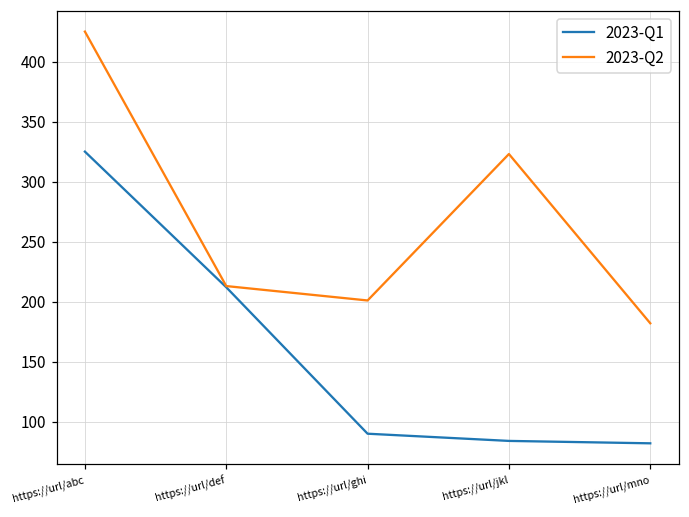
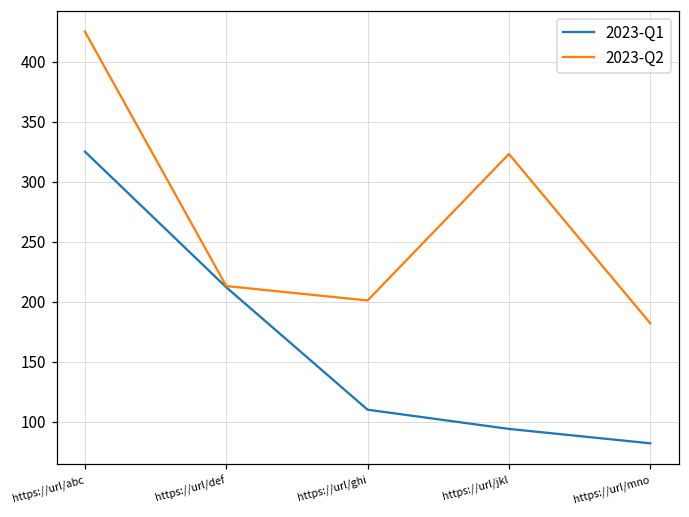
  {
    "2023-Q1": {
      "https://url/abc": 325,
-     "https://url/ghi": 90,
-     "https://url/jkl": 84,
+     "https://url/ghi": 110,
+     "https://url/jkl": 94,
      "https://url/mno": 82
    },
    "2023-Q2": {
      "https://url/abc": 425,
      "https://url/ghi": 201,
      "https://url/jkl": 323,
      "https://url/mno": 182
    }
  }
